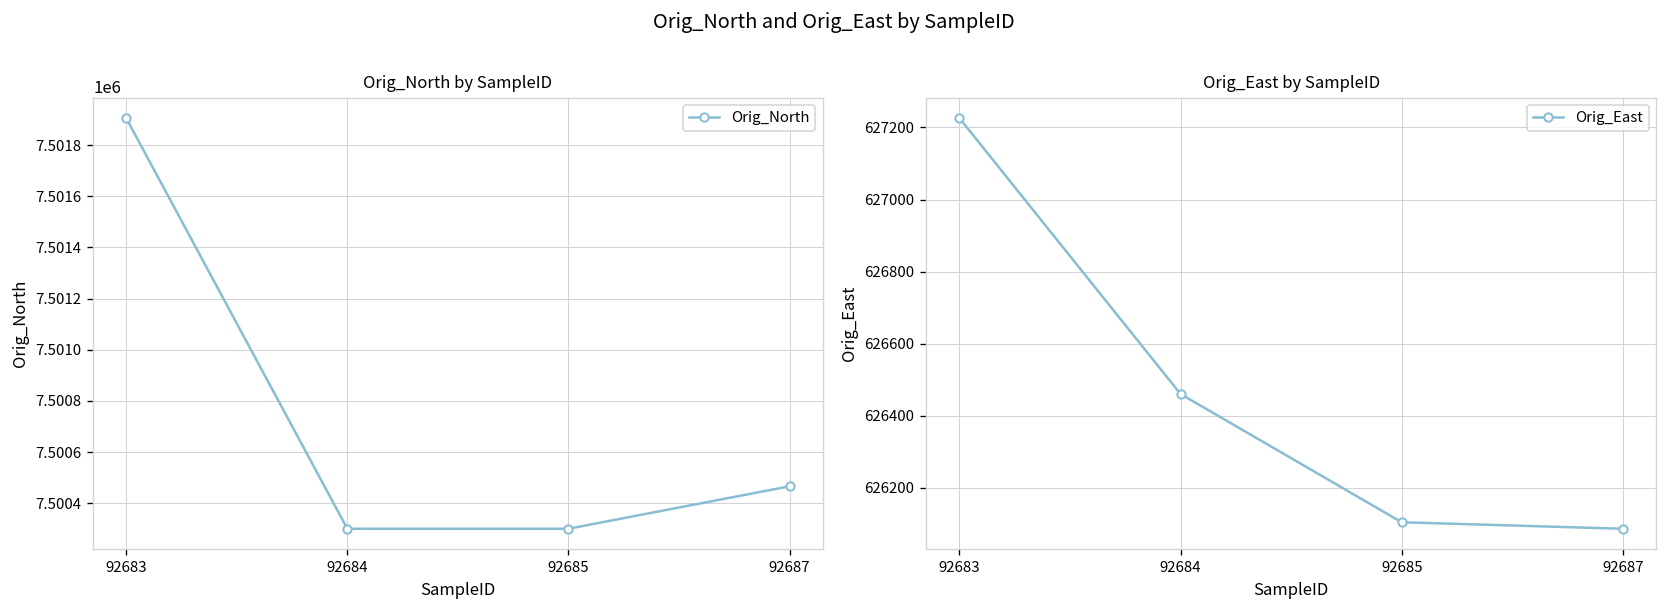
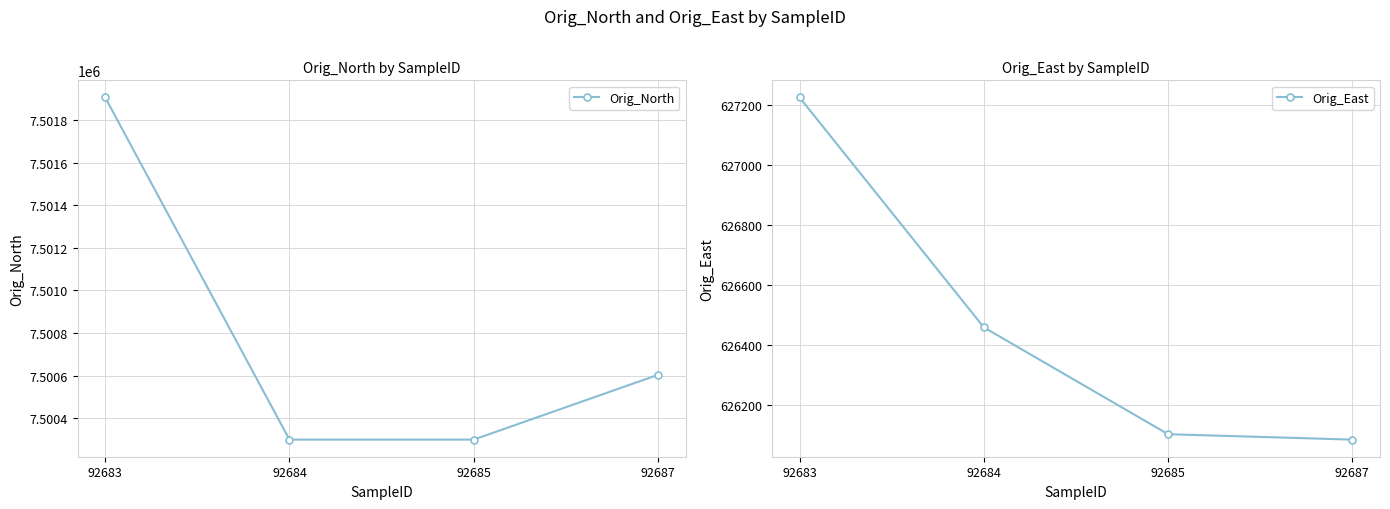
  {
    "Orig_North by SampleID": {
      "92683": 7501910,
      "92684": 7500300,
      "92685": 7500300,
-     "92687": 7500470
+     "92687": 7500600
    },
    "Orig_East by SampleID": {
      "92683": 627230,
      "92684": 626460,
      "92685": 626100,
      "92687": 626090
    }
  }
